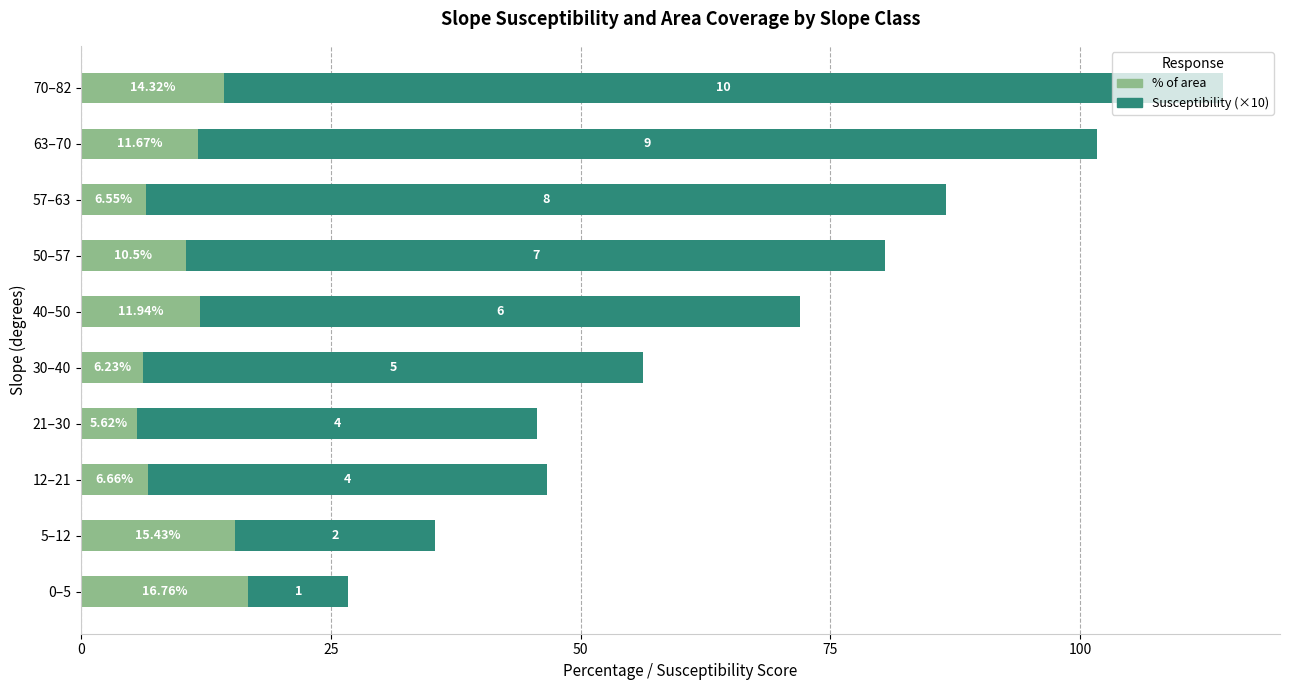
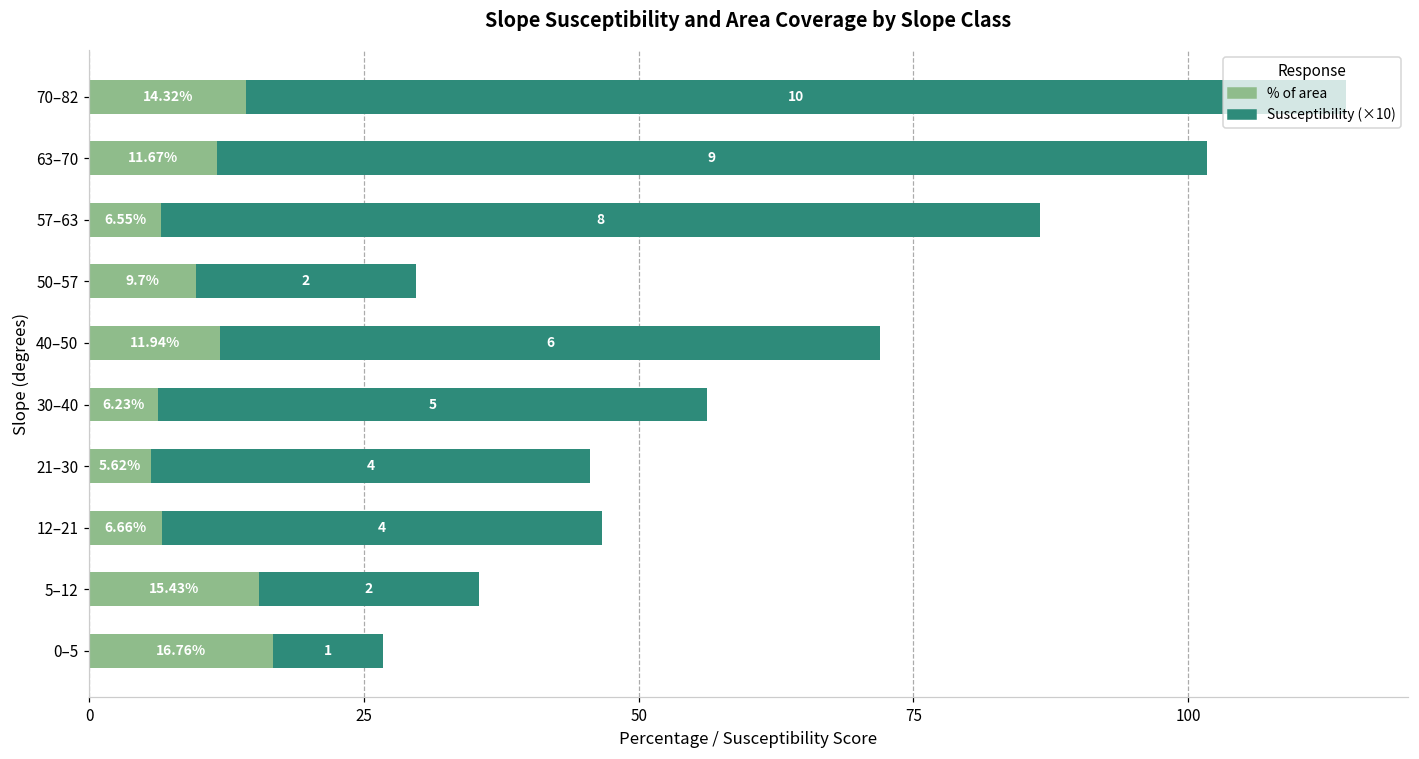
  {
    "% of area": {
      "70–82": "14.32%",
      "63–70": "11.67%",
      "57–63": "6.55%",
-     "50–57": "10.5%",
+     "50–57": "9.7%",
      "40–50": "11.94%",
      "30–40": "6.23%",
      "21–30": "5.62%",
      "12–21": "6.66%",
      "5–12": "15.43%",
      "0–5": "16.76%"
    },
    "Susceptibility (×10)": {
-     "50–57": "7"
+     "50–57": "2"
    }
  }
